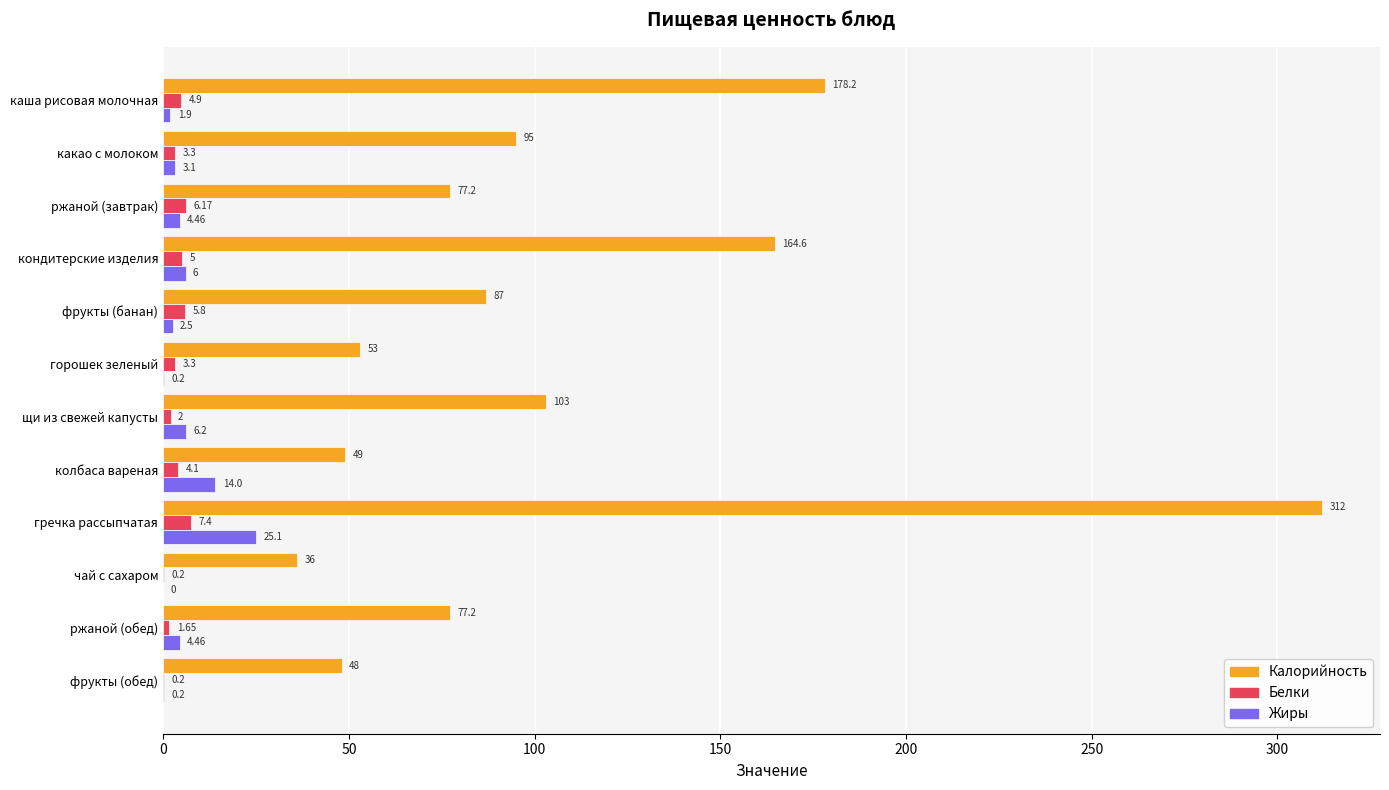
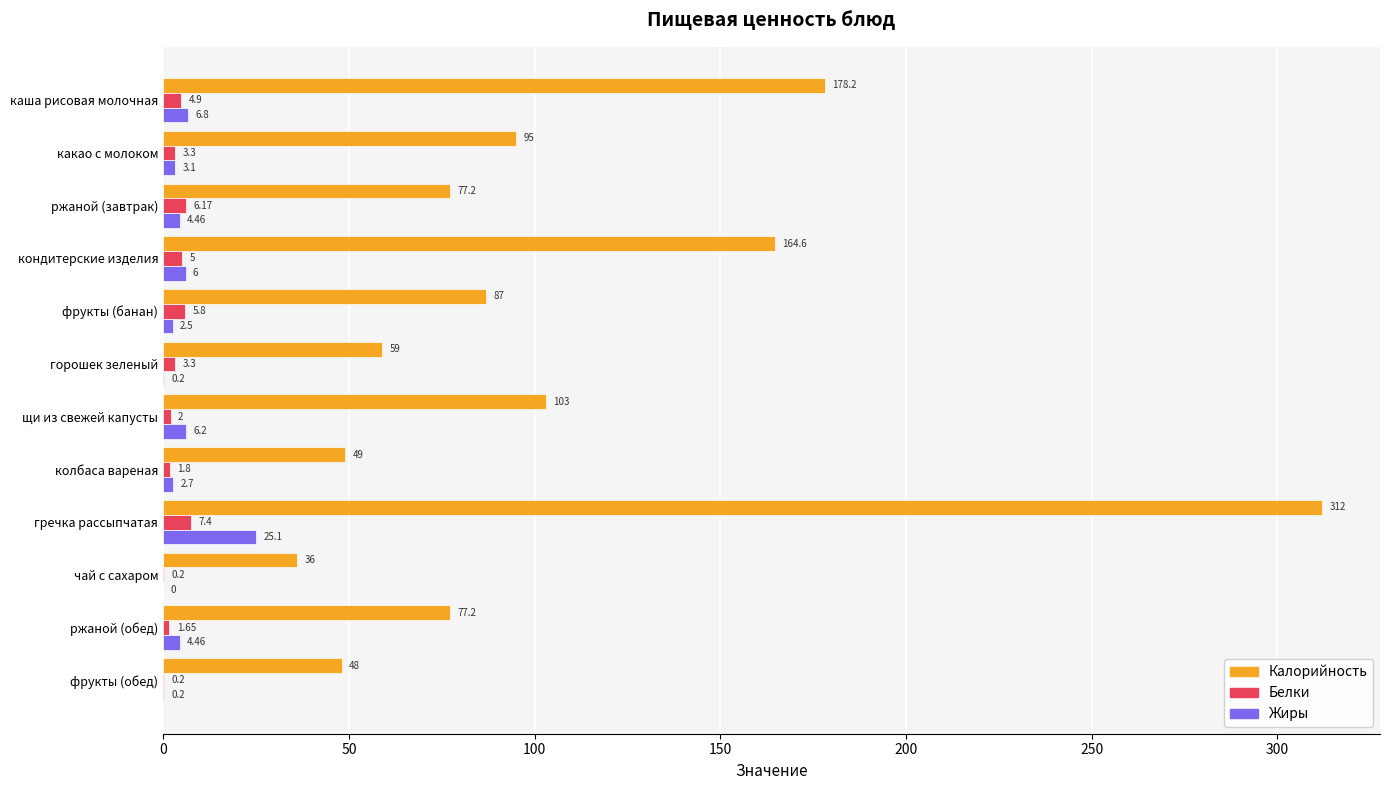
  {
    "Калорийность": {
      "каша рисовая молочная": 178.2,
      "какао с молоком": 95,
      "ржаной (завтрак)": 77.2,
      "кондитерские изделия": 164.6,
      "фрукты (банан)": 87,
-     "горошек зеленый": 53,
+     "горошек зеленый": 59,
      "щи из свежей капусты": 103,
      "колбаса вареная": 49,
      "гречка рассыпчатая": 312,
      "чай с сахаром": 36,
      "ржаной (обед)": 77.2,
      "фрукты (обед)": 48
    },
    "Белки": {
      "каша рисовая молочная": 4.9,
      "какао с молоком": 3.3,
      "ржаной (завтрак)": 6.17,
      "кондитерские изделия": 5,
      "фрукты (банан)": 5.8,
      "горошек зеленый": 3.3,
      "щи из свежей капусты": 2,
-     "колбаса вареная": 4.1,
+     "колбаса вареная": 1.8,
      "гречка рассыпчатая": 7.4,
      "чай с сахаром": 0.2,
      "ржаной (обед)": 1.65,
      "фрукты (обед)": 0.2
    },
    "Жиры": {
-     "каша рисовая молочная": 1.9,
+     "каша рисовая молочная": 6.8,
      "какао с молоком": 3.1,
      "ржаной (завтрак)": 4.46,
      "кондитерские изделия": 6,
      "фрукты (банан)": 2.5,
      "горошек зеленый": 0.2,
      "щи из свежей капусты": 6.2,
-     "колбаса вареная": 14.0,
+     "колбаса вареная": 2.7,
      "гречка рассыпчатая": 25.1,
      "чай с сахаром": 0,
      "ржаной (обед)": 4.46,
      "фрукты (обед)": 0.2
    }
  }
